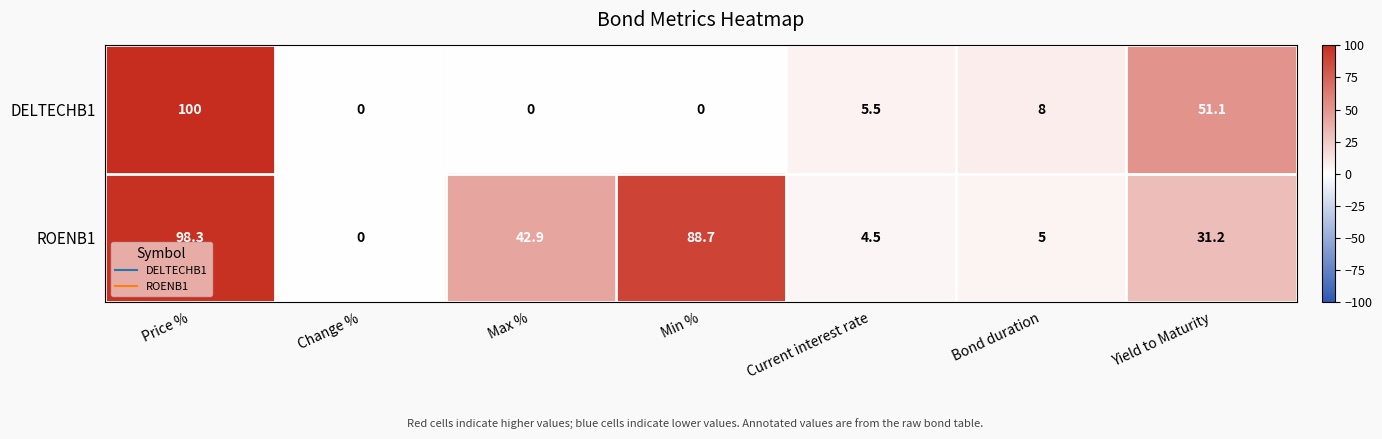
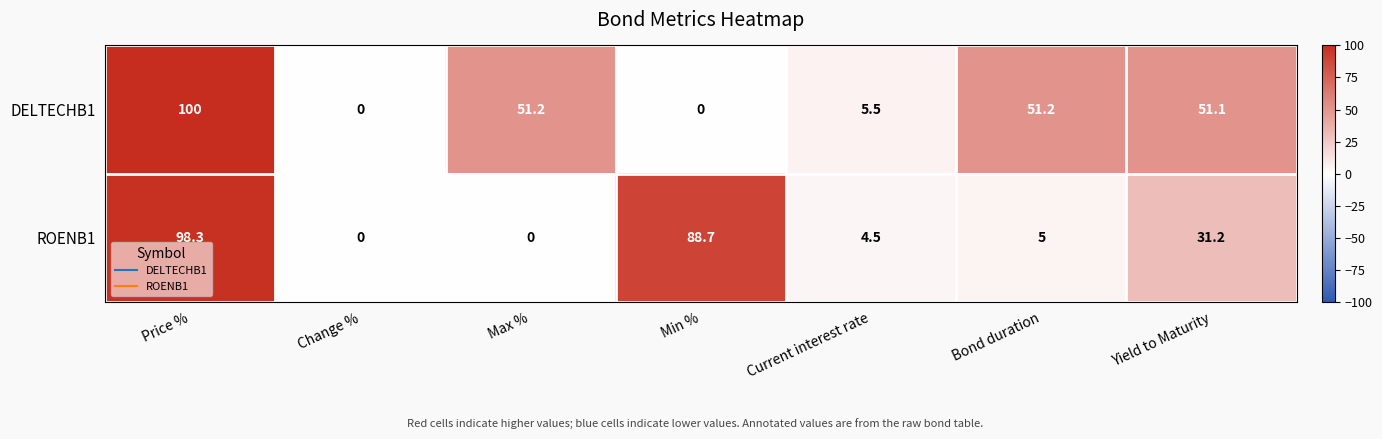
  {
    "DELTECHB1": {
      "Price %": 100,
      "Change %": 0,
-     "Max %": 0,
+     "Max %": 51.2,
      "Min %": 0,
      "Current interest rate": 5.5,
-     "Bond duration": 8,
+     "Bond duration": 51.2,
      "Yield to Maturity": 51.1
    },
    "ROENB1": {
      "Change %": 0,
-     "Max %": 42.9,
+     "Max %": 0,
      "Min %": 88.7,
      "Current interest rate": 4.5,
      "Bond duration": 5,
      "Yield to Maturity": 31.2
    }
  }
